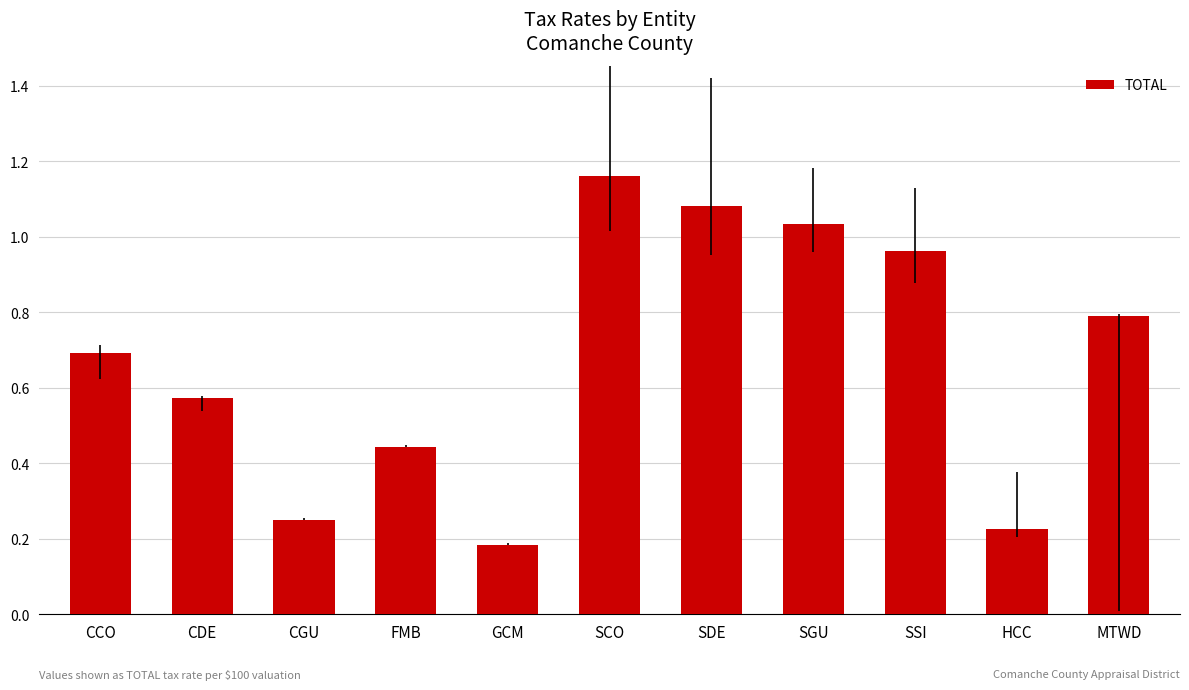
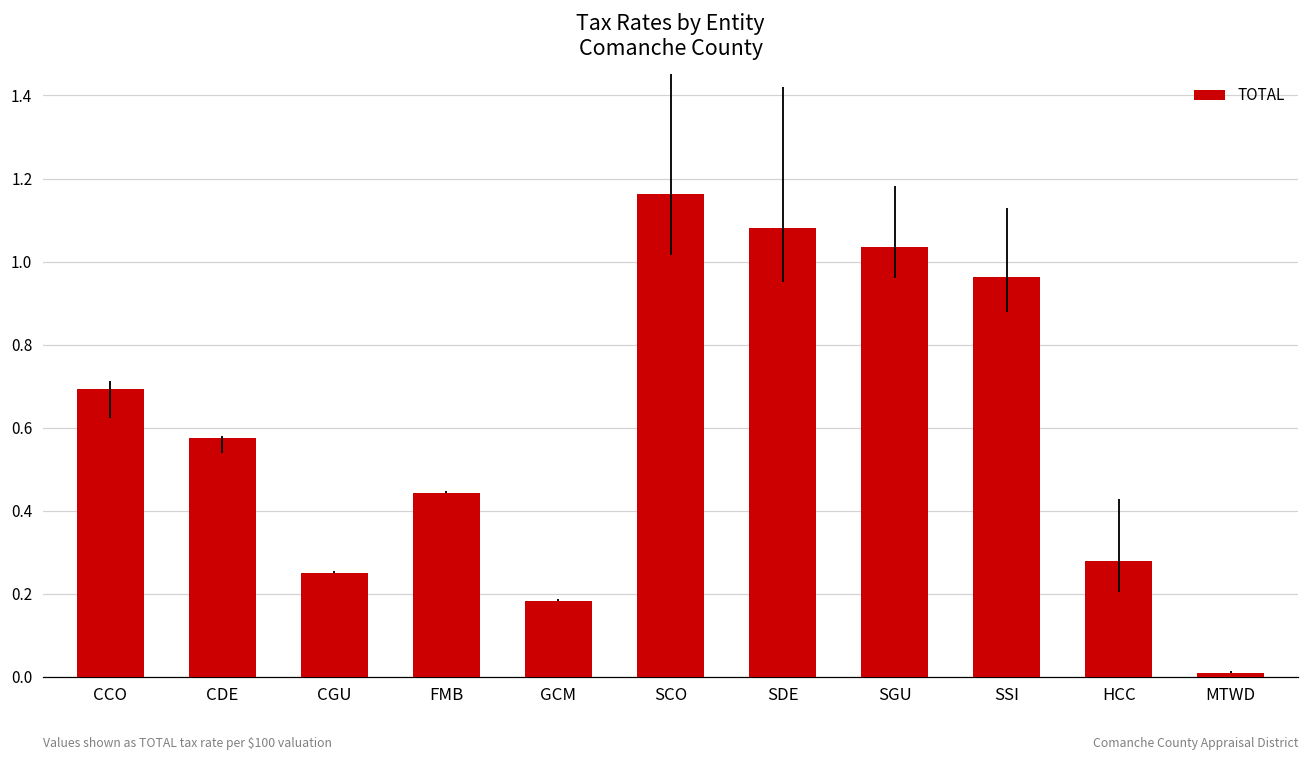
  {
    "CCO": 0.69,
    "CDE": 0.57,
    "CGU": 0.25,
    "FMB": 0.44,
    "GCM": 0.18,
    "SCO": 1.16,
    "SDE": 1.08,
    "SGU": 1.03,
    "SSI": 0.96,
-   "HCC": 0.23,
-   "MTWD": 0.79
+   "HCC": 0.28,
+   "MTWD": 0.01
  }
